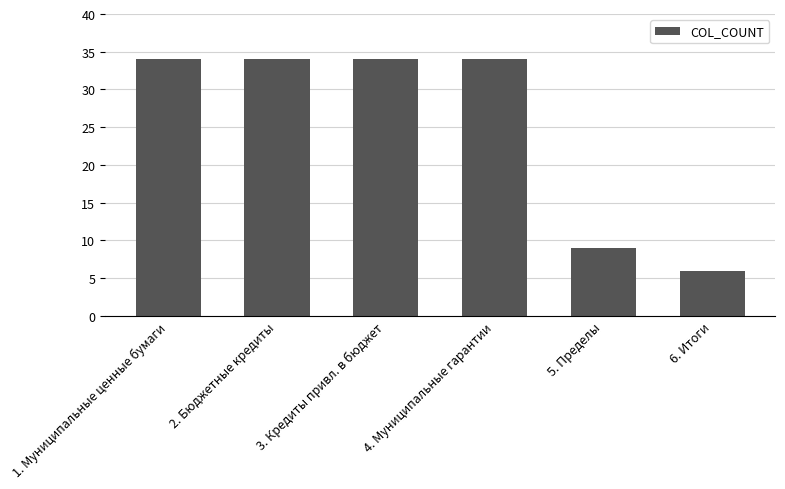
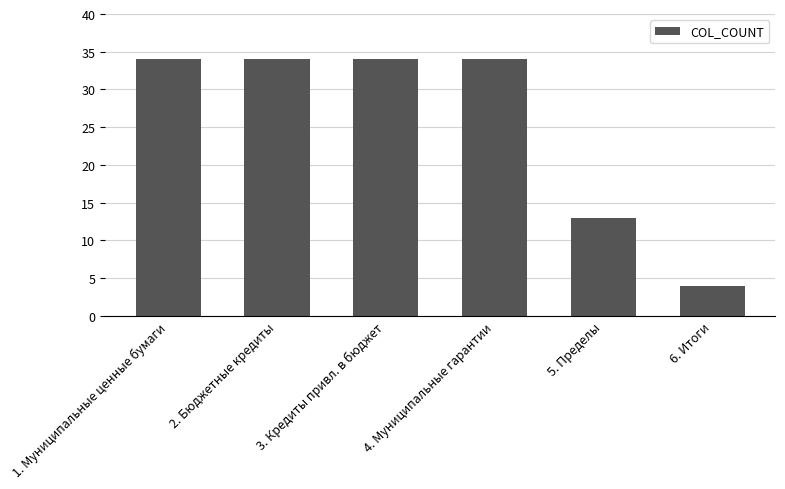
  {
    "1. Муниципальные ценные бумаги": 34,
    "2. Бюджетные кредиты": 34,
    "3. Кредиты привл. в бюджет": 34,
    "4. Муниципальные гарантии": 34,
-   "5. Пределы": 9,
-   "6. Итоги": 6
+   "5. Пределы": 13,
+   "6. Итоги": 4
  }
